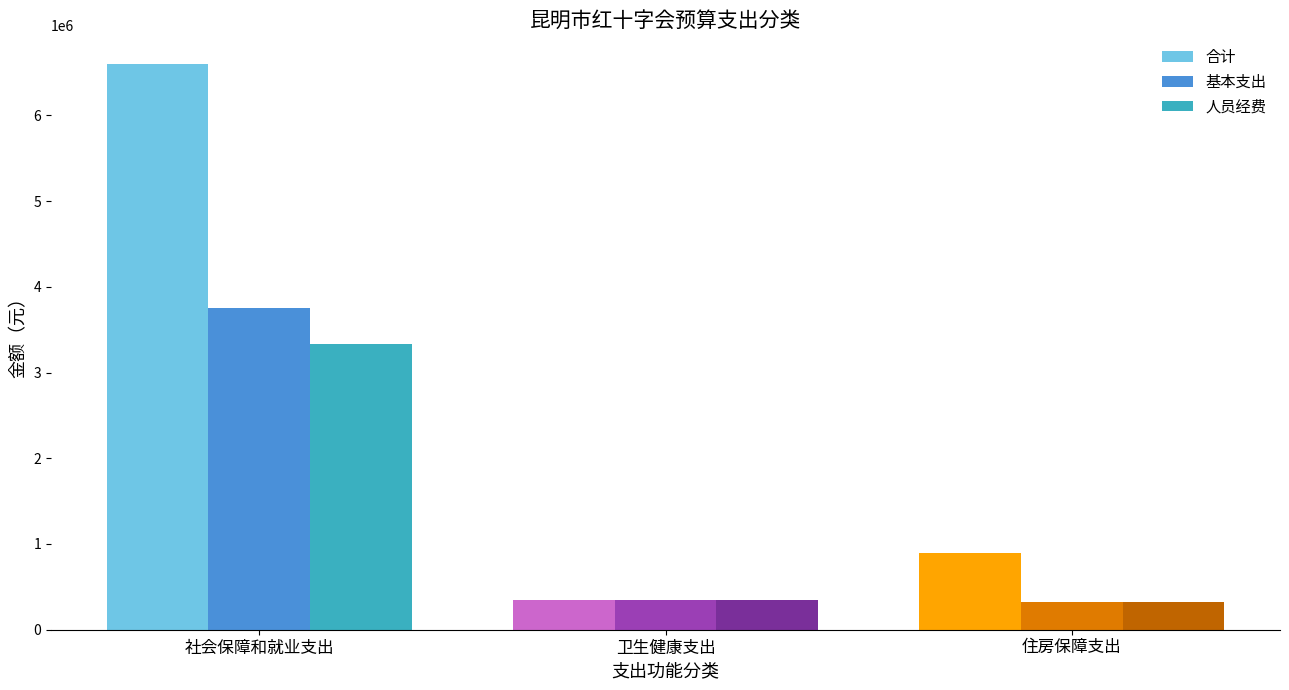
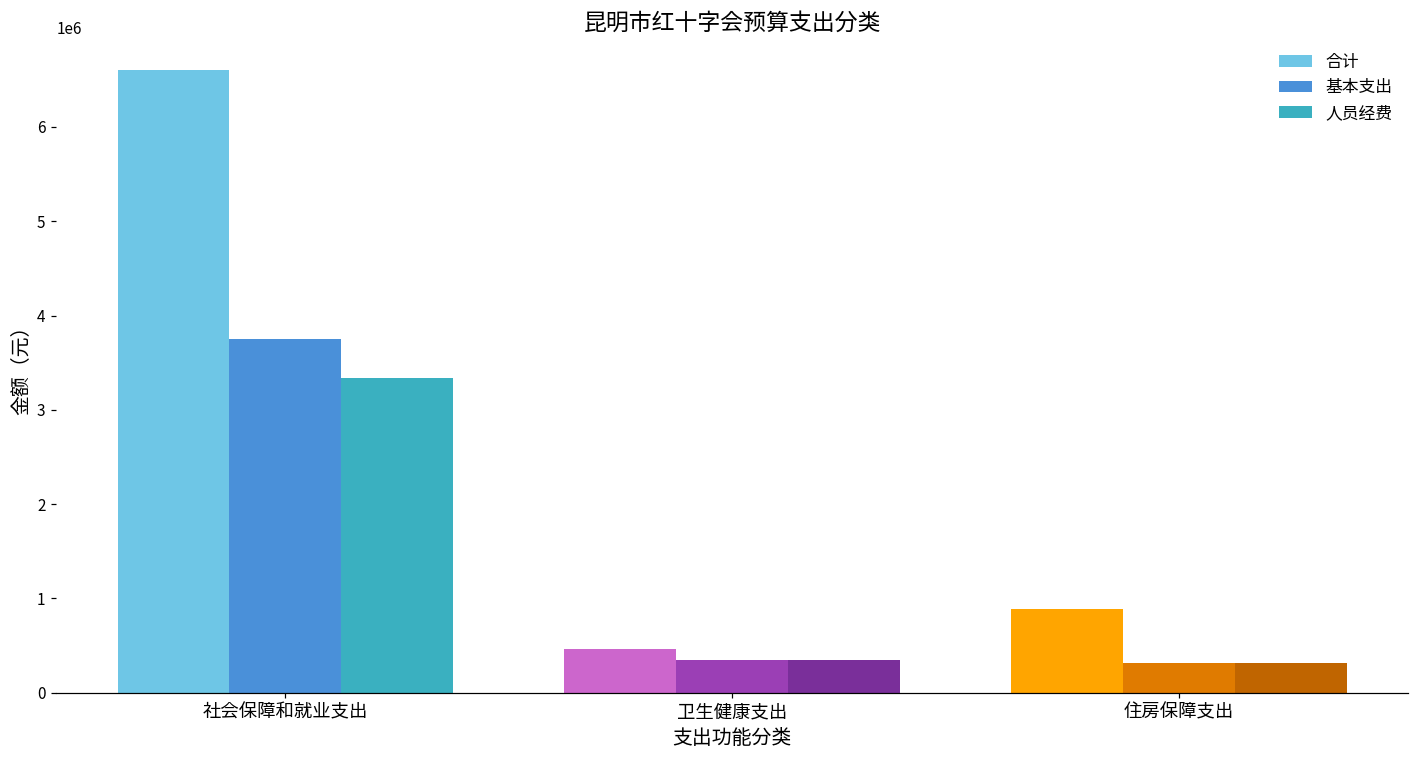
  {
    "合计": {
      "社会保障和就业支出": 6600000,
-     "卫生健康支出": 300000,
+     "卫生健康支出": 500000,
      "住房保障支出": 900000
    }
  }
